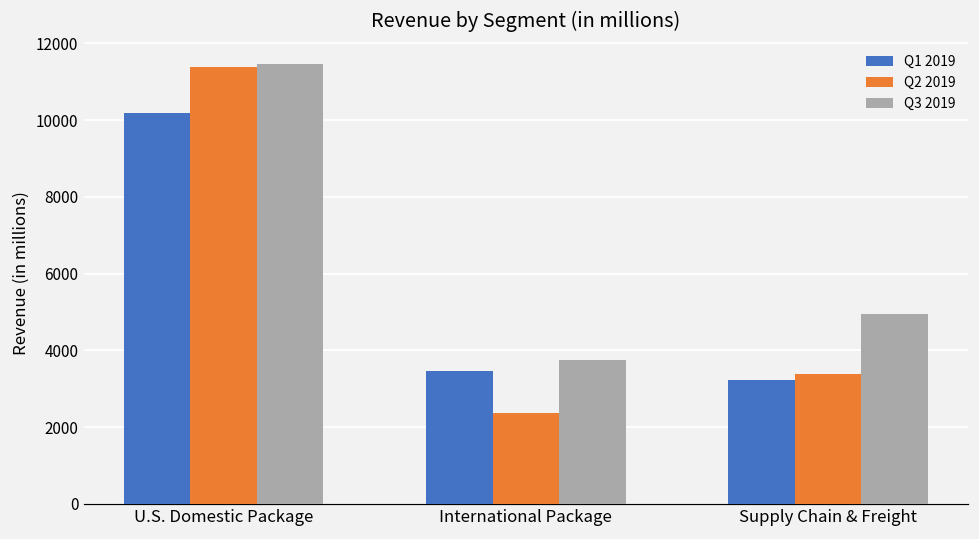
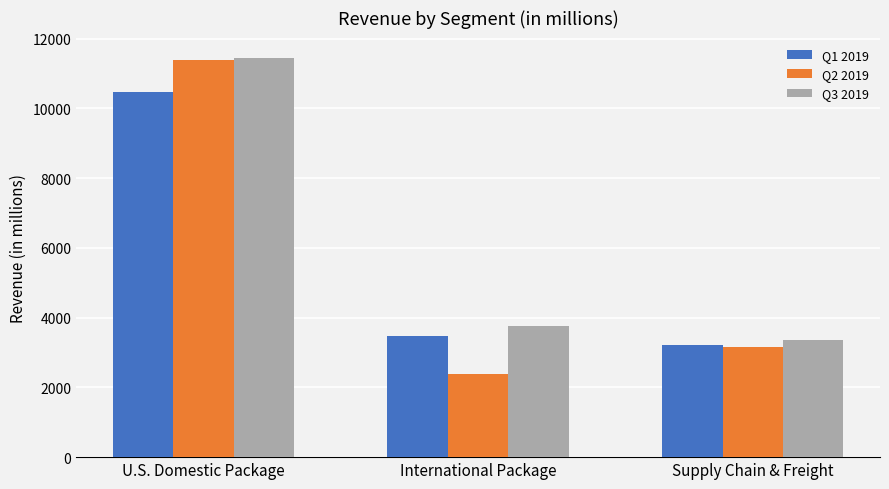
  {
    "Q1 2019": {
-     "U.S. Domestic Package": 10200,
+     "U.S. Domestic Package": 10500,
      "International Package": 3500,
      "Supply Chain & Freight": 3200
    },
    "Q2 2019": {
      "U.S. Domestic Package": 11400,
      "International Package": 2400,
-     "Supply Chain & Freight": 3400
+     "Supply Chain & Freight": 3200
    },
    "Q3 2019": {
      "U.S. Domestic Package": 11500,
      "International Package": 3700,
-     "Supply Chain & Freight": 4900
+     "Supply Chain & Freight": 3400
    }
  }
